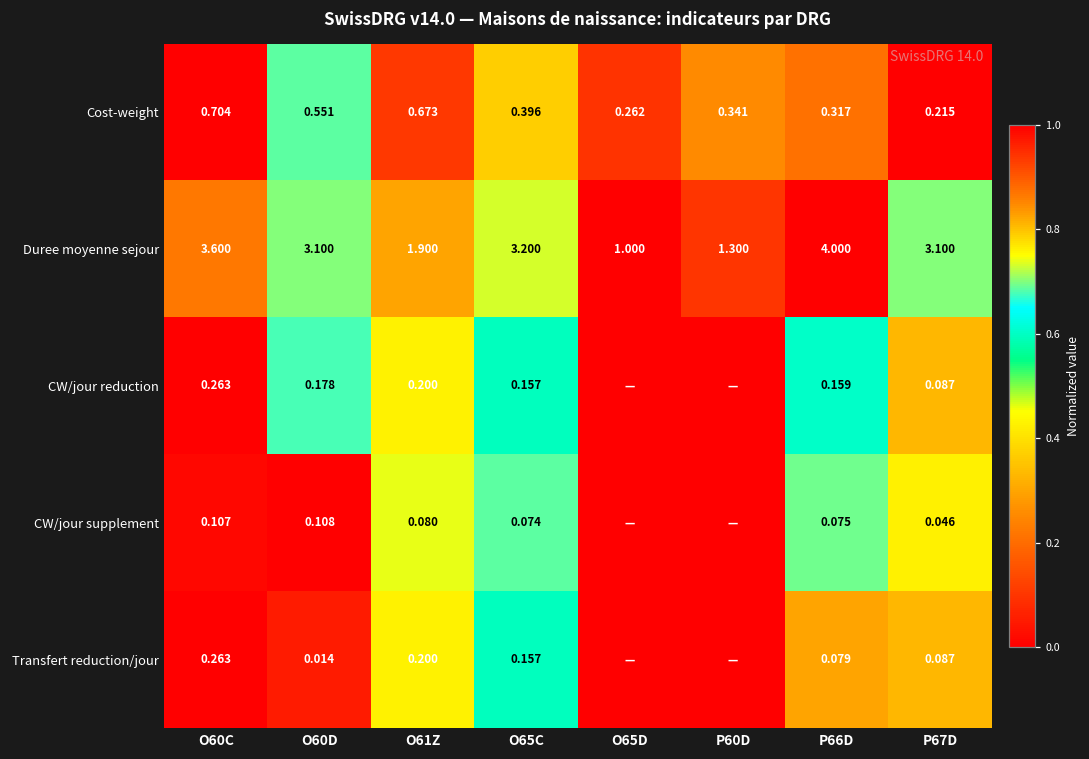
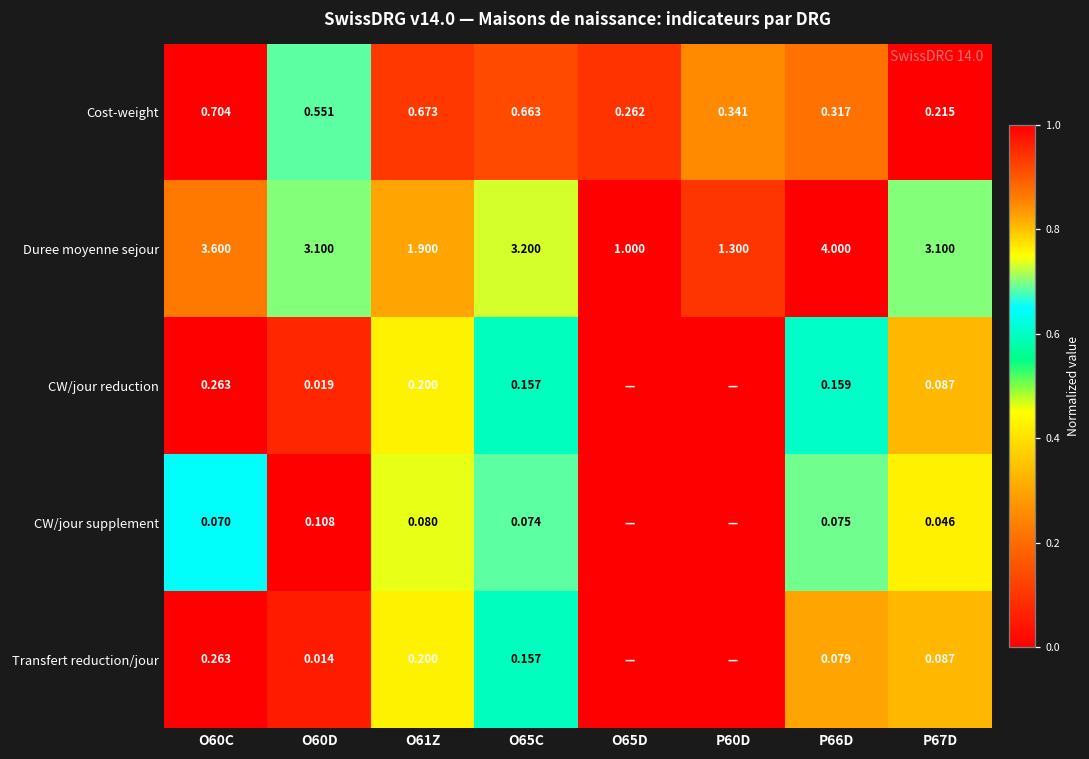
  {
    "Cost-weight": {
      "O60C": 0.704,
      "O60D": 0.551,
      "O61Z": 0.673,
-     "O65C": 0.396,
+     "O65C": 0.663,
      "O65D": 0.262,
      "P60D": 0.341,
      "P66D": 0.317
    },
    "Duree moyenne sejour": {
      "O60C": 3.600,
      "O60D": 3.100,
      "O61Z": 1.900,
      "O65C": 3.200,
      "O65D": 1.000,
      "P60D": 1.300,
      "P66D": 4.000,
      "P67D": 3.100
    },
    "CW/jour reduction": {
      "O60C": 0.263,
-     "O60D": 0.178,
+     "O60D": 0.019,
      "O61Z": 0.200,
      "O65C": 0.157,
      "P66D": 0.159,
      "P67D": 0.087
    },
    "CW/jour supplement": {
-     "O60C": 0.107,
+     "O60C": 0.070,
      "O60D": 0.108,
      "O61Z": 0.080,
      "O65C": 0.074,
      "P66D": 0.075,
      "P67D": 0.046
    },
    "Transfert reduction/jour": {
      "O60C": 0.263,
      "O60D": 0.014,
      "O61Z": 0.200,
      "O65C": 0.157,
      "P66D": 0.079,
      "P67D": 0.087
    }
  }
